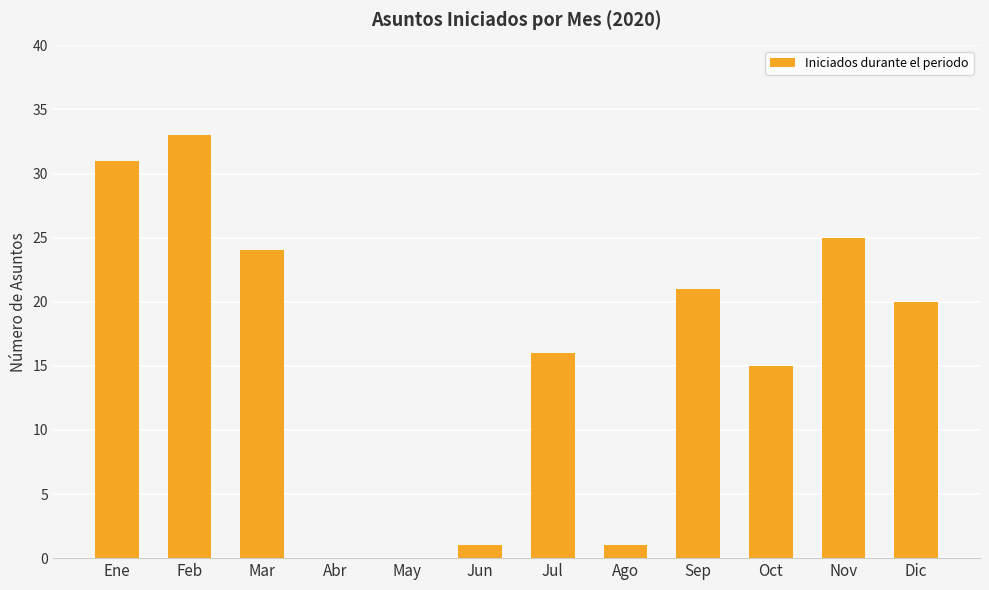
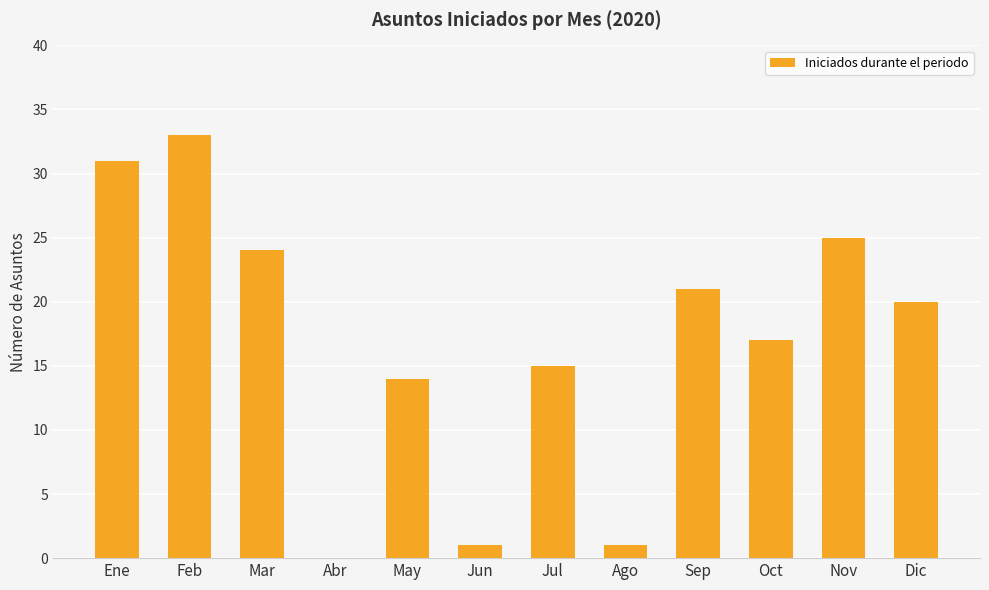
  {
    "Ene": 31,
    "Feb": 33,
    "Mar": 24,
    "Abr": 0,
-   "May": 0,
+   "May": 14,
    "Jun": 1,
-   "Jul": 16,
+   "Jul": 15,
    "Ago": 1,
    "Sep": 21,
-   "Oct": 15,
+   "Oct": 17,
    "Nov": 25,
    "Dic": 20
  }
